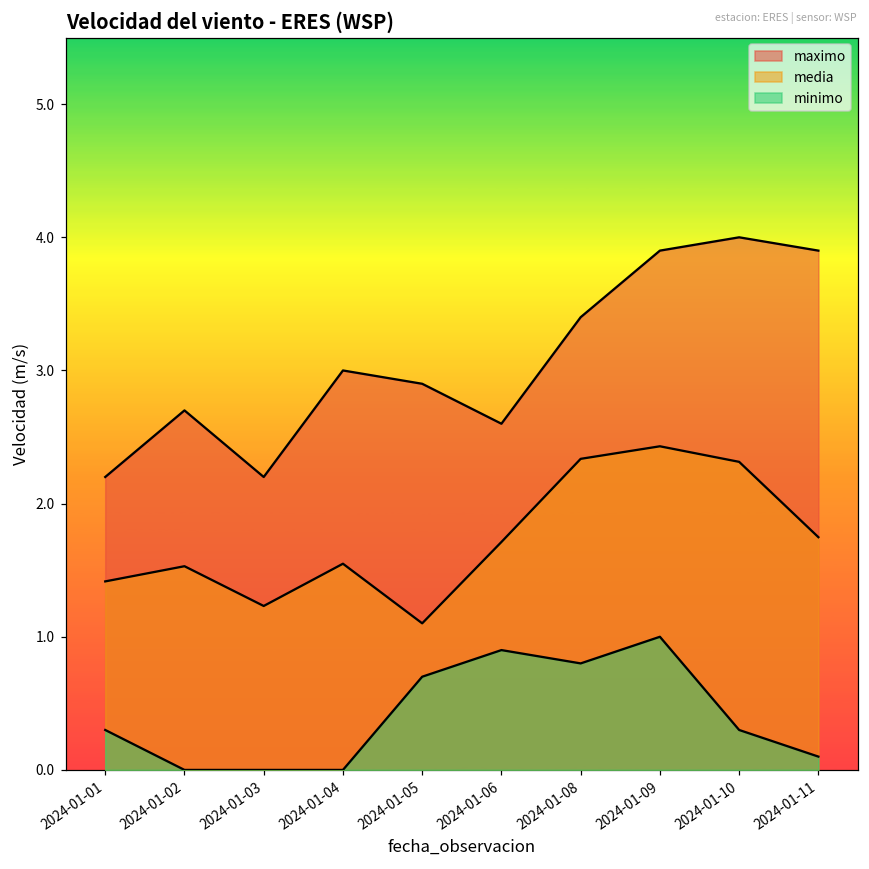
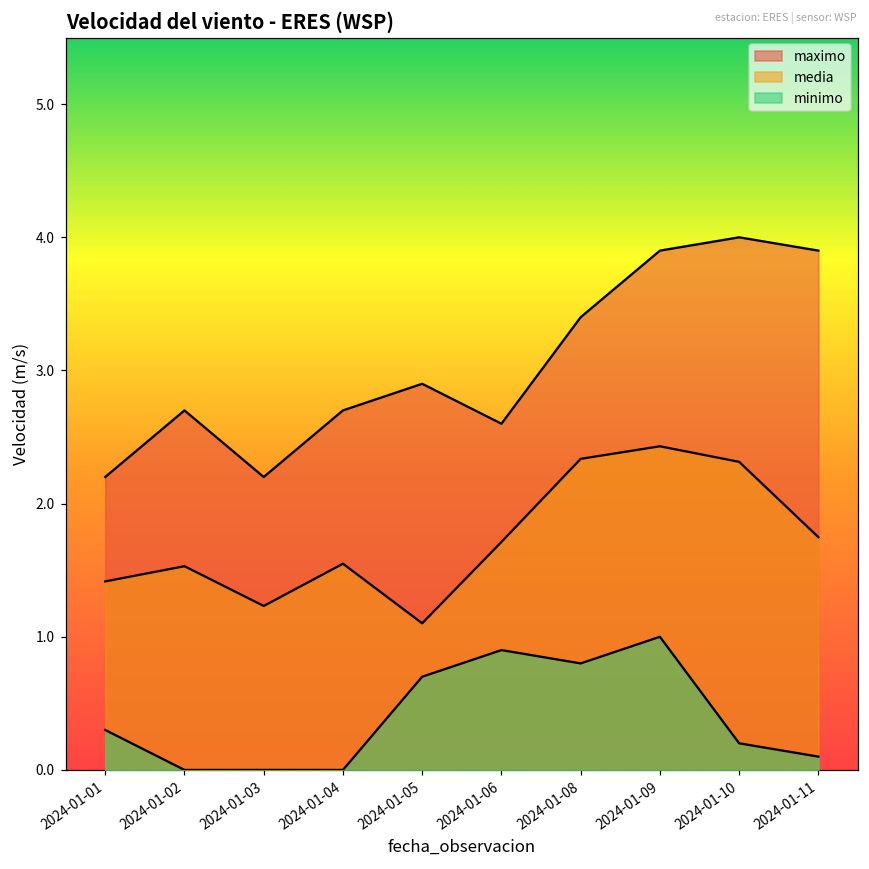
  {
    "maximo": {
      "2024-01-01": 2.2,
      "2024-01-02": 2.7,
      "2024-01-03": 2.2,
-     "2024-01-04": 3.0,
+     "2024-01-04": 2.7,
      "2024-01-05": 2.9,
      "2024-01-06": 2.6,
      "2024-01-08": 3.4,
      "2024-01-09": 3.9,
      "2024-01-10": 4.0,
      "2024-01-11": 3.9
    },
    "media": {
      "2024-01-01": 1.4,
      "2024-01-02": 1.53,
      "2024-01-03": 1.23,
      "2024-01-04": 1.55,
      "2024-01-05": 1.1,
      "2024-01-06": 1.7,
      "2024-01-08": 2.34,
      "2024-01-09": 2.43,
      "2024-01-10": 2.3,
      "2024-01-11": 1.75
    },
    "minimo": {
      "2024-01-01": 0.3,
      "2024-01-02": 0.0,
      "2024-01-03": 0.0,
      "2024-01-04": 0.0,
      "2024-01-05": 0.7,
      "2024-01-06": 0.9,
      "2024-01-08": 0.8,
      "2024-01-09": 1.0,
-     "2024-01-10": 0.3,
+     "2024-01-10": 0.2,
      "2024-01-11": 0.1
    }
  }
